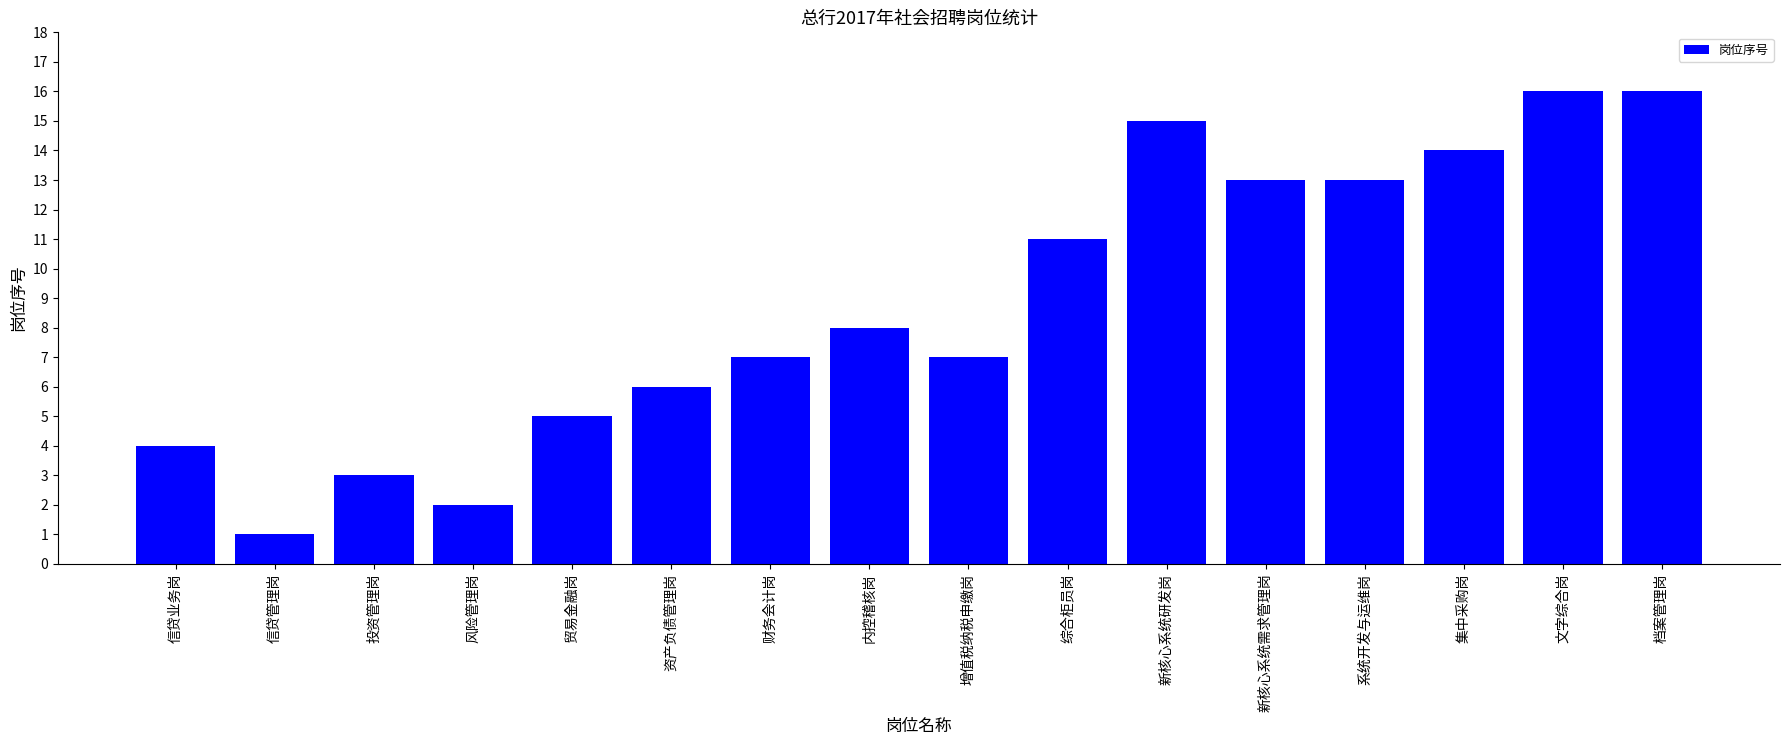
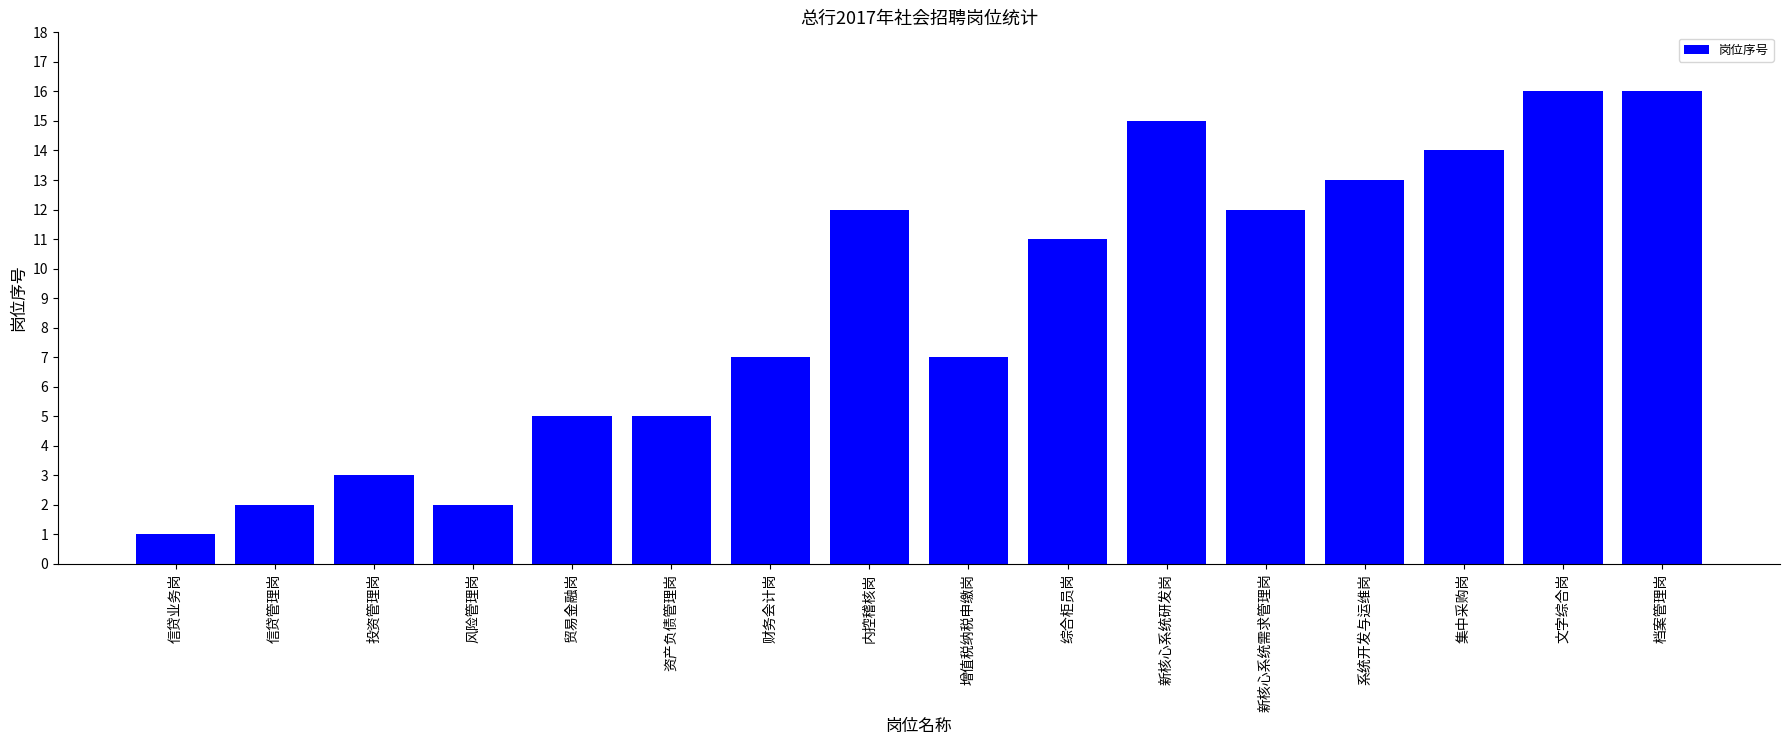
  {
-   "信贷业务岗": 4,
-   "信贷管理岗": 1,
+   "信贷业务岗": 1,
+   "信贷管理岗": 2,
    "投资管理岗": 3,
    "风险管理岗": 2,
    "贸易金融岗": 5,
-   "资产负债管理岗": 6,
+   "资产负债管理岗": 5,
    "财务会计岗": 7,
-   "内控稽核岗": 8,
+   "内控稽核岗": 12,
    "增值税纳税申缴岗": 7,
    "综合柜员岗": 11,
    "新核心系统研发岗": 15,
-   "新核心系统需求管理岗": 13,
+   "新核心系统需求管理岗": 12,
    "系统开发与运维岗": 13,
    "集中采购岗": 14,
    "文字综合岗": 16,
    "档案管理岗": 16
  }
